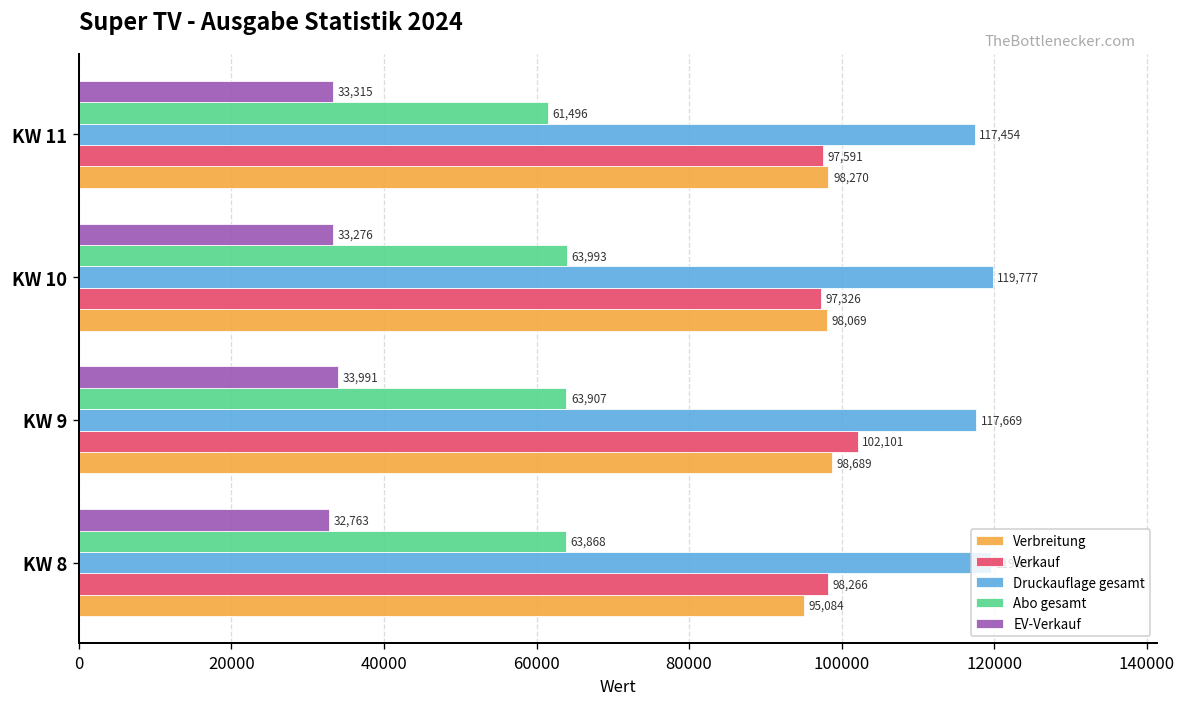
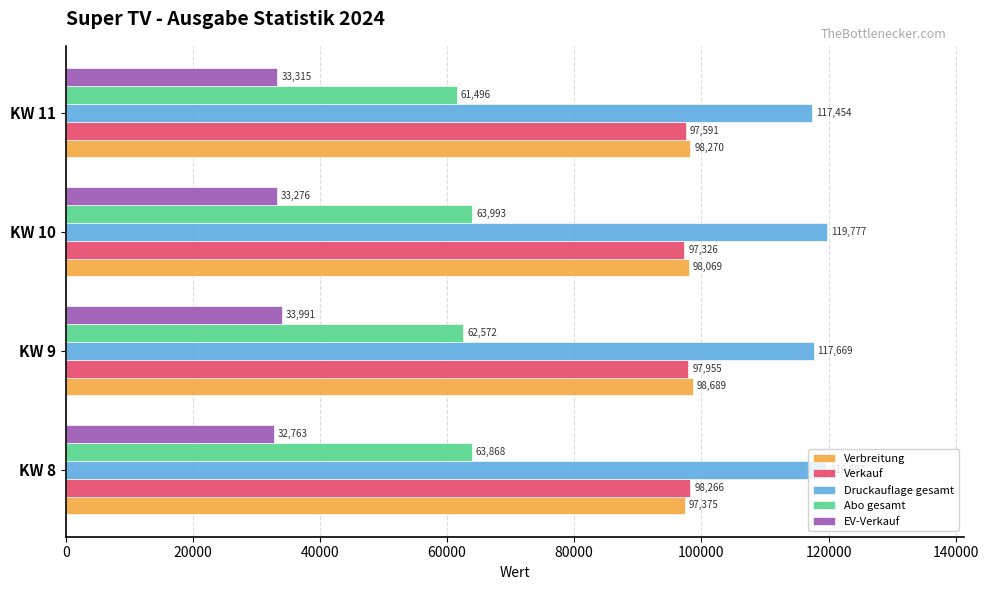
  {
    "Verbreitung": {
      "KW 11": "98,270",
      "KW 10": "98,069",
      "KW 9": "98,689",
-     "KW 8": "95,084"
+     "KW 8": "97,375"
    },
    "Verkauf": {
      "KW 11": "97,591",
      "KW 10": "97,326",
-     "KW 9": "102,101",
+     "KW 9": "97,955",
      "KW 8": "98,266"
    },
    "Druckauflage gesamt": {
      "KW 11": "117,454",
      "KW 10": "119,777",
      "KW 9": "117,669"
    },
    "Abo gesamt": {
      "KW 11": "61,496",
      "KW 10": "63,993",
-     "KW 9": "63,907",
+     "KW 9": "62,572",
      "KW 8": "63,868"
    },
    "EV-Verkauf": {
      "KW 11": "33,315",
      "KW 10": "33,276",
      "KW 9": "33,991",
      "KW 8": "32,763"
    }
  }
